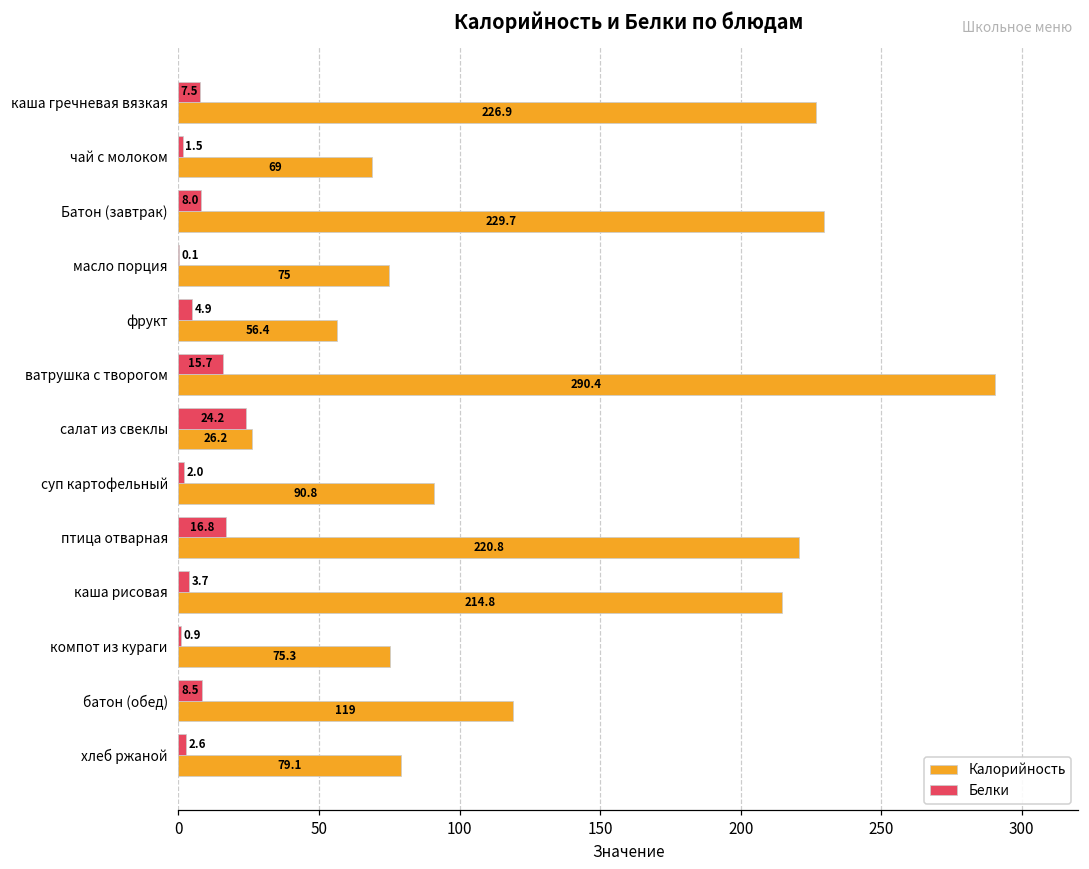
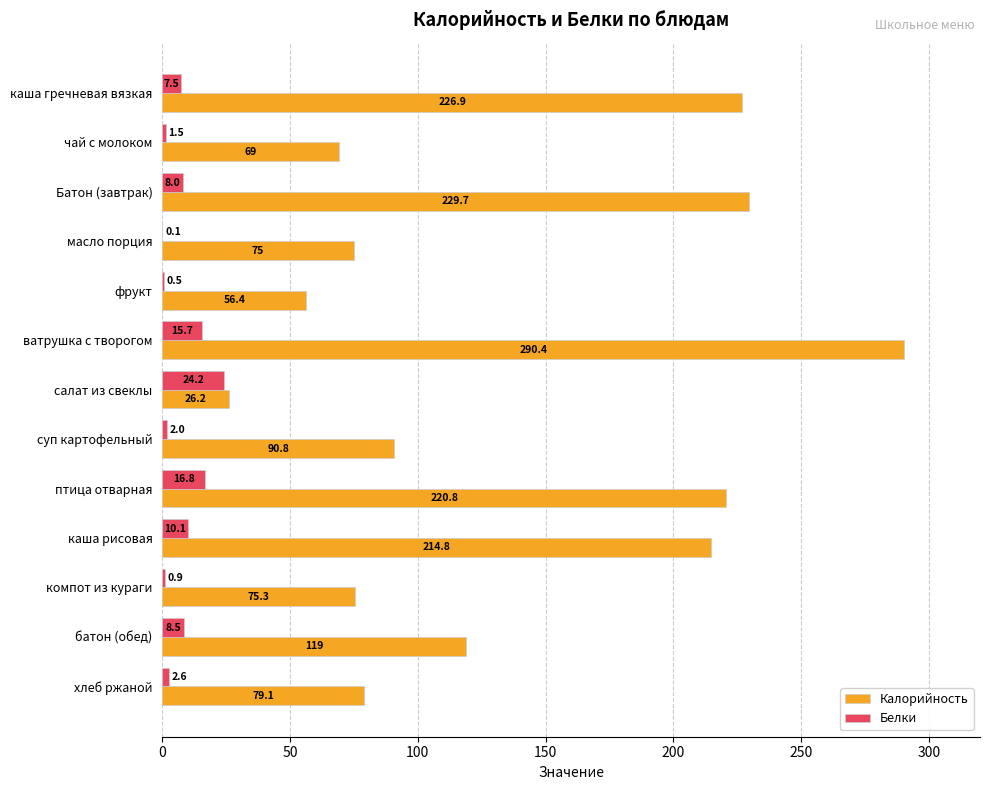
  {
    "Калорийность": {
      "каша гречневая вязкая": 226.9,
      "чай с молоком": 69,
      "Батон (завтрак)": 229.7,
      "масло порция": 75,
      "фрукт": 56.4,
      "ватрушка с творогом": 290.4,
      "салат из свеклы": 26.2,
      "суп картофельный": 90.8,
      "птица отварная": 220.8,
      "каша рисовая": 214.8,
      "компот из кураги": 75.3,
      "батон (обед)": 119,
      "хлеб ржаной": 79.1
    },
    "Белки": {
      "каша гречневая вязкая": 7.5,
      "чай с молоком": 1.5,
      "Батон (завтрак)": 8.0,
      "масло порция": 0.1,
-     "фрукт": 4.9,
+     "фрукт": 0.5,
      "ватрушка с творогом": 15.7,
      "салат из свеклы": 24.2,
      "суп картофельный": 2.0,
      "птица отварная": 16.8,
-     "каша рисовая": 3.7,
+     "каша рисовая": 10.1,
      "компот из кураги": 0.9,
      "батон (обед)": 8.5,
      "хлеб ржаной": 2.6
    }
  }
